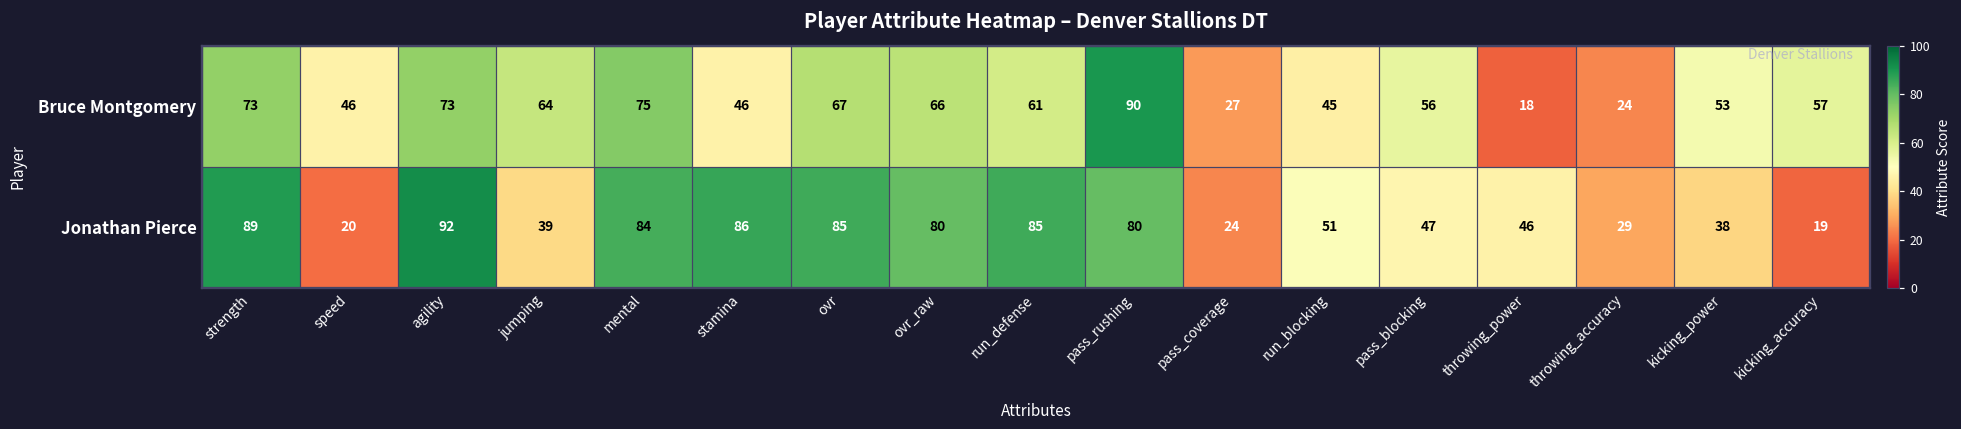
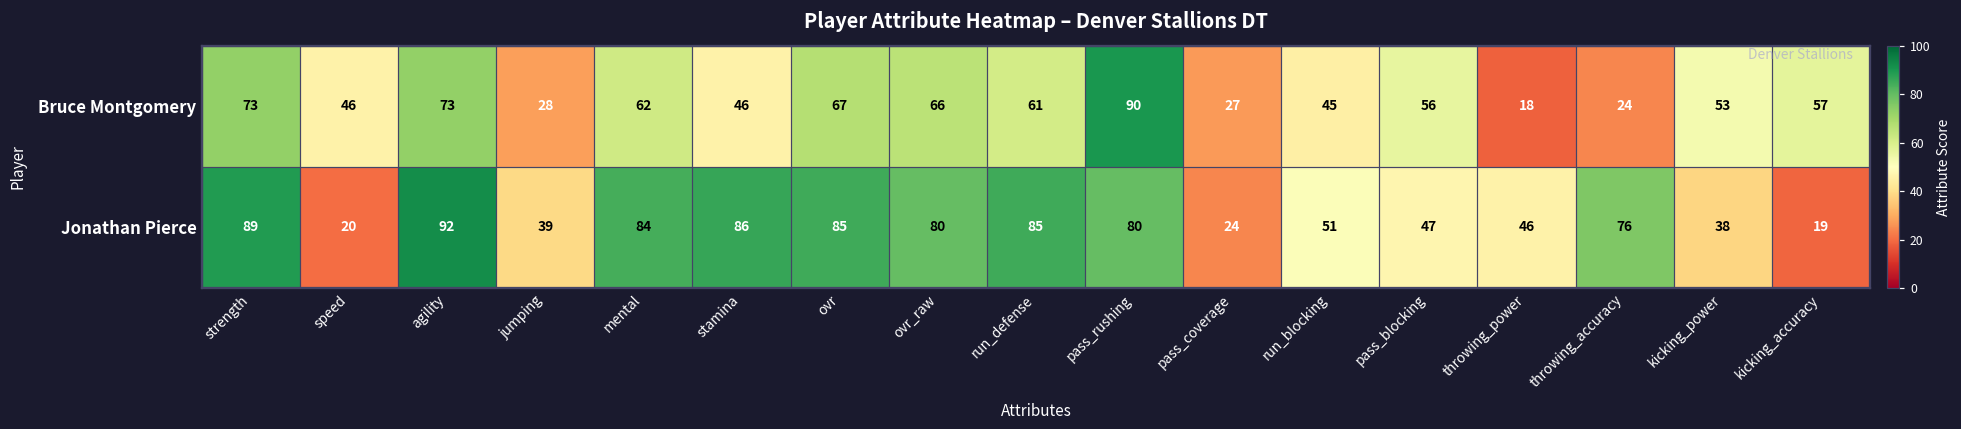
  {
    "Bruce Montgomery": {
      "strength": 73,
      "speed": 46,
      "agility": 73,
-     "jumping": 64,
-     "mental": 75,
+     "jumping": 28,
+     "mental": 62,
      "stamina": 46,
      "ovr": 67,
      "ovr_raw": 66,
      "run_defense": 61,
      "pass_rushing": 90,
      "pass_coverage": 27,
      "run_blocking": 45,
      "pass_blocking": 56,
      "throwing_power": 18,
      "throwing_accuracy": 24,
      "kicking_power": 53
    },
    "Jonathan Pierce": {
      "strength": 89,
      "speed": 20,
      "agility": 92,
      "jumping": 39,
      "mental": 84,
      "stamina": 86,
      "ovr": 85,
      "ovr_raw": 80,
      "run_defense": 85,
      "pass_rushing": 80,
      "pass_coverage": 24,
      "run_blocking": 51,
      "pass_blocking": 47,
      "throwing_power": 46,
-     "throwing_accuracy": 29,
+     "throwing_accuracy": 76,
      "kicking_power": 38,
      "kicking_accuracy": 19
    }
  }
